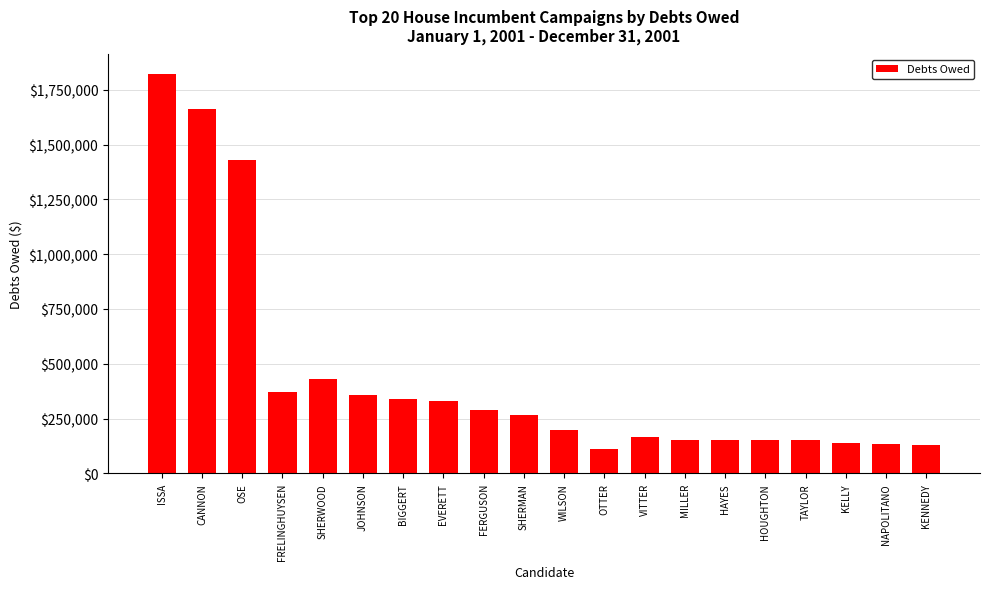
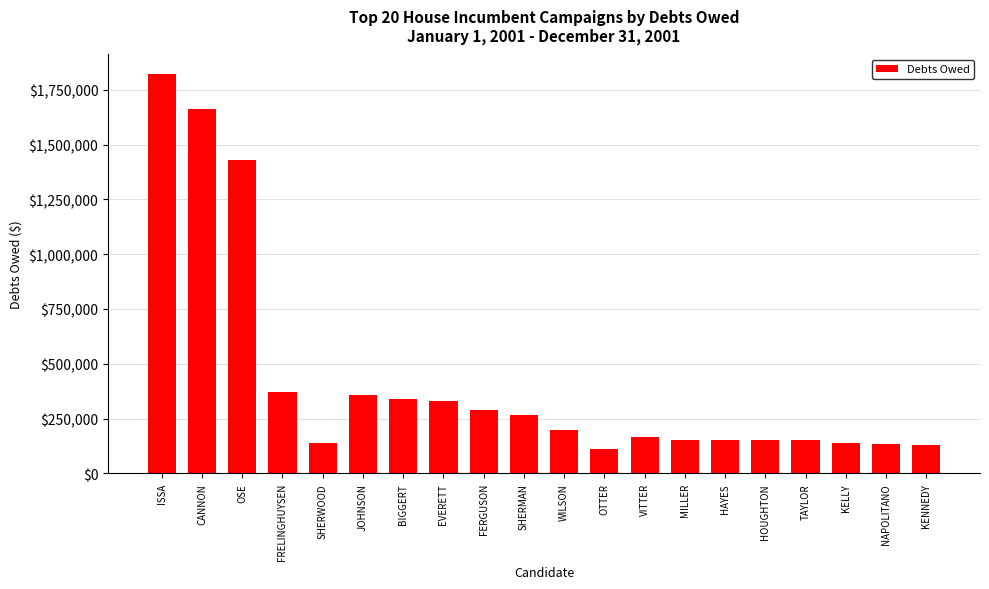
  {
    "ISSA": "$1,820,000",
    "CANNON": "$1,660,000",
    "OSE": "$1,430,000",
    "FRELINGHUYSEN": "$370,000",
-   "SHERWOOD": "$430,000",
+   "SHERWOOD": "$140,000",
    "JOHNSON": "$360,000",
    "BIGGERT": "$340,000",
    "EVERETT": "$330,000",
    "FERGUSON": "$290,000",
    "SHERMAN": "$270,000",
    "WILSON": "$200,000",
    "OTTER": "$110,000",
    "VITTER": "$160,000",
    "MILLER": "$150,000",
    "HAYES": "$150,000",
    "HOUGHTON": "$150,000",
    "TAYLOR": "$150,000",
    "KELLY": "$140,000",
    "NAPOLITANO": "$130,000",
    "KENNEDY": "$130,000"
  }
